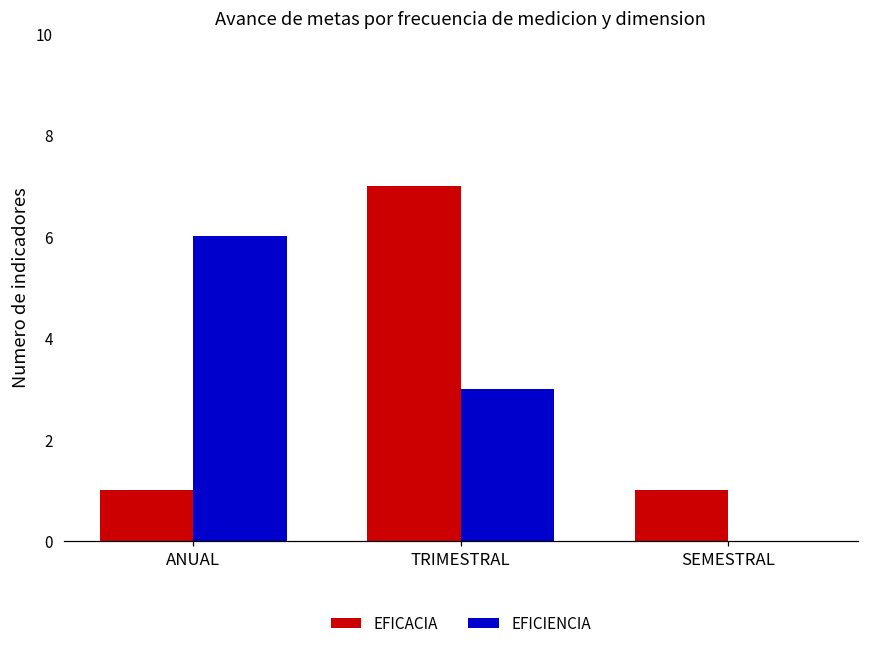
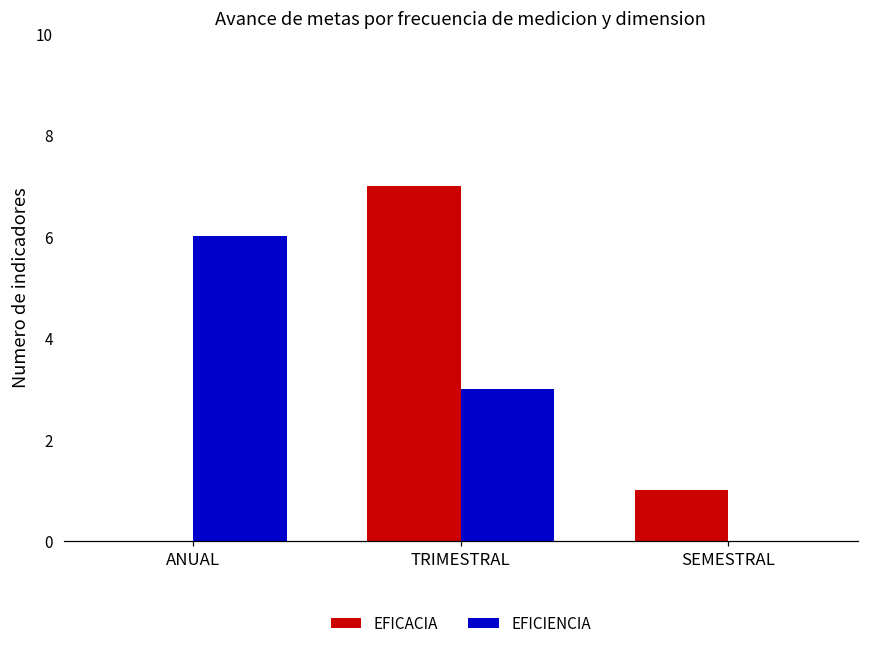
  {
    "EFICACIA": {
-     "ANUAL": 1,
+     "ANUAL": 0,
      "TRIMESTRAL": 7,
      "SEMESTRAL": 1
    },
    "EFICIENCIA": {
      "ANUAL": 6,
      "TRIMESTRAL": 3,
      "SEMESTRAL": 0
    }
  }
